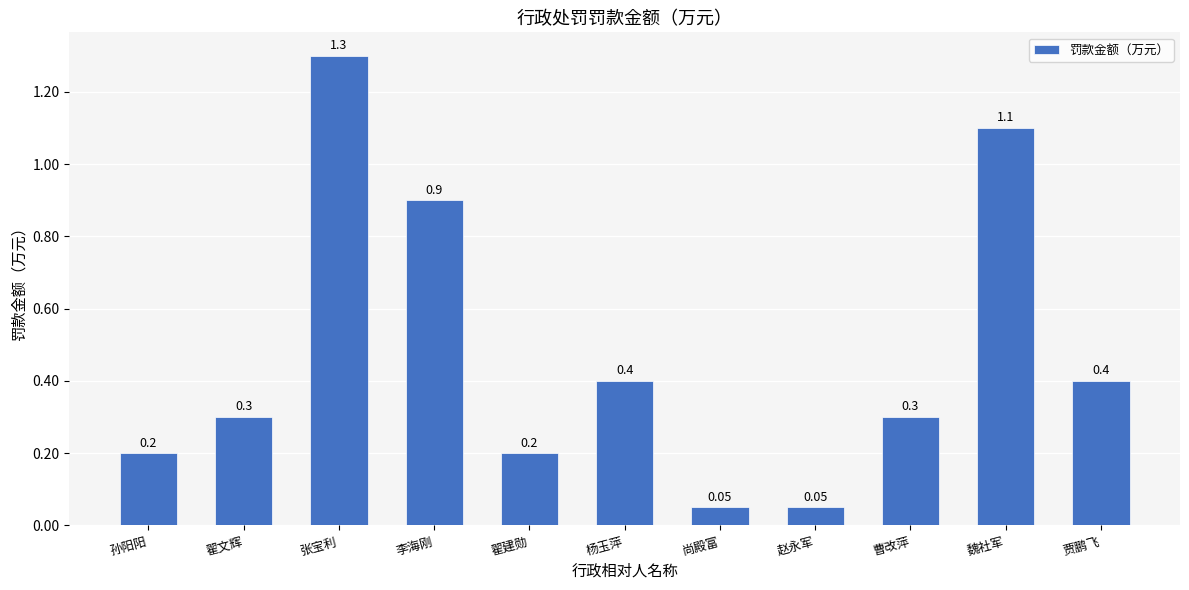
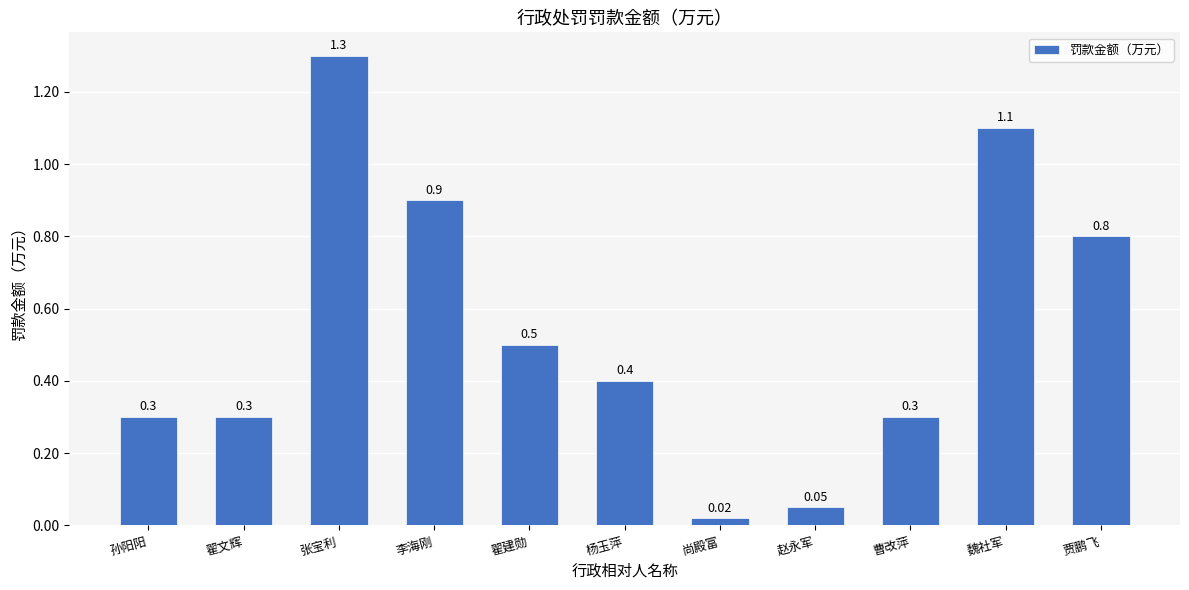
  {
-   "孙阳阳": 0.2,
+   "孙阳阳": 0.3,
    "翟文辉": 0.3,
    "张宝利": 1.3,
    "李海刚": 0.9,
-   "翟建勋": 0.2,
+   "翟建勋": 0.5,
    "杨玉萍": 0.4,
-   "尚殿富": 0.05,
+   "尚殿富": 0.02,
    "赵永军": 0.05,
    "曹改萍": 0.3,
    "魏社军": 1.1,
-   "贾鹏飞": 0.4
+   "贾鹏飞": 0.8
  }
